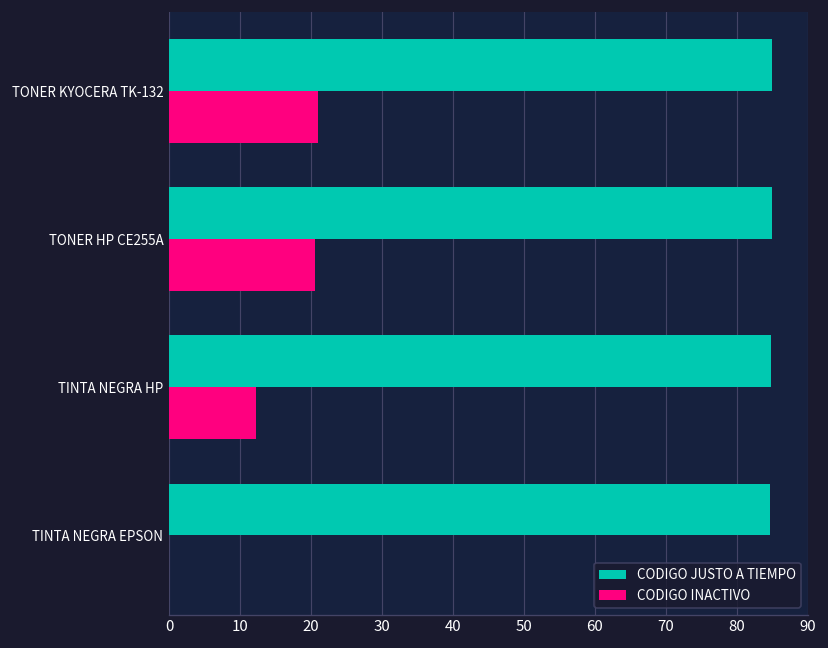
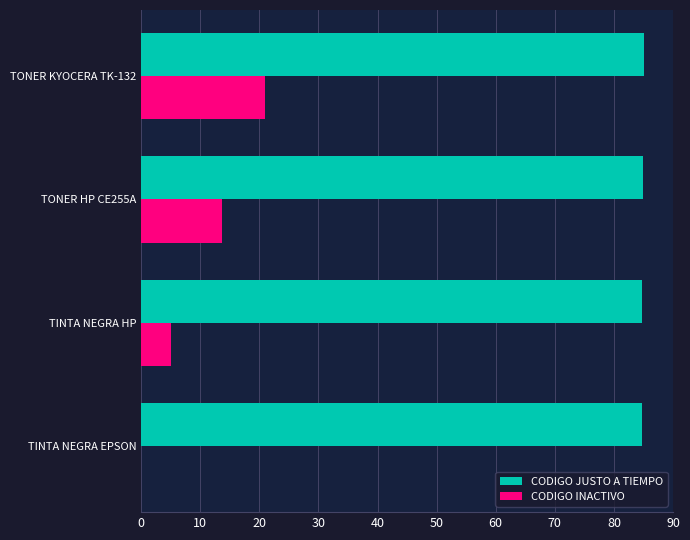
  {
    "CODIGO JUSTO A TIEMPO": {
      "TONER KYOCERA TK-132": 85,
      "TONER HP CE255A": 85,
      "TINTA NEGRA HP": 85,
      "TINTA NEGRA EPSON": 85
    },
    "CODIGO INACTIVO": {
      "TONER KYOCERA TK-132": 21,
-     "TONER HP CE255A": 21,
-     "TINTA NEGRA HP": 12,
+     "TONER HP CE255A": 14,
+     "TINTA NEGRA HP": 5,
      "TINTA NEGRA EPSON": 0
    }
  }
